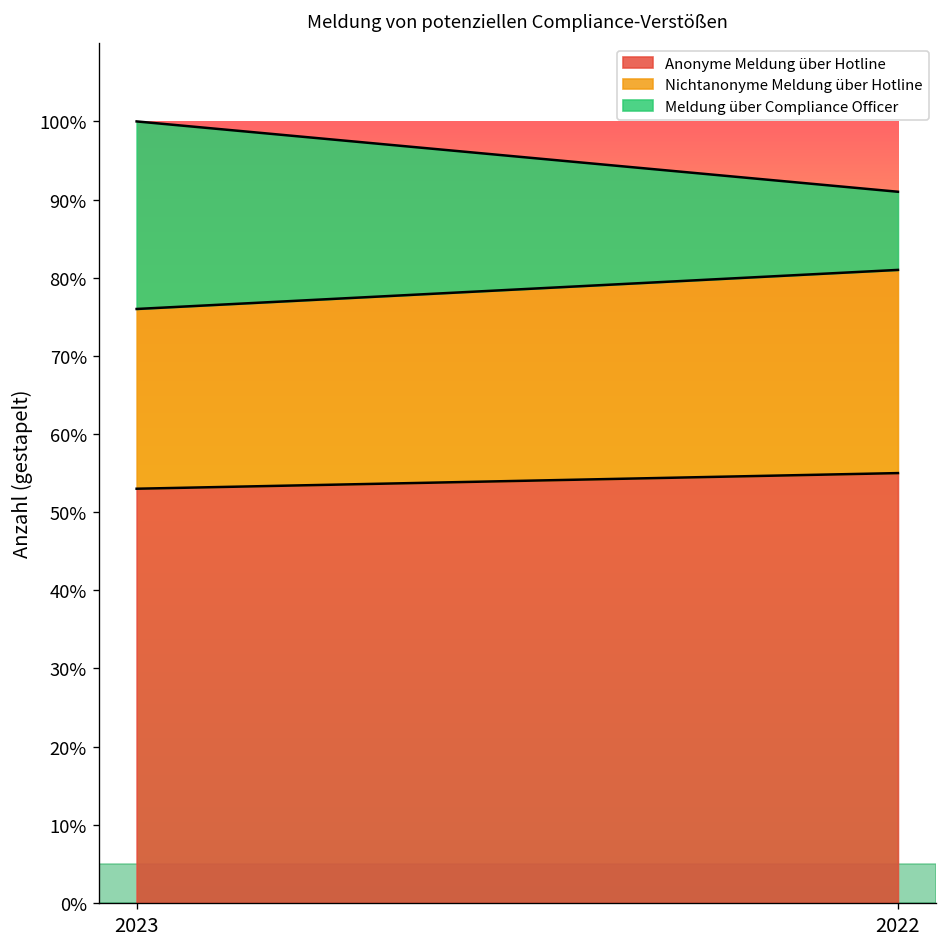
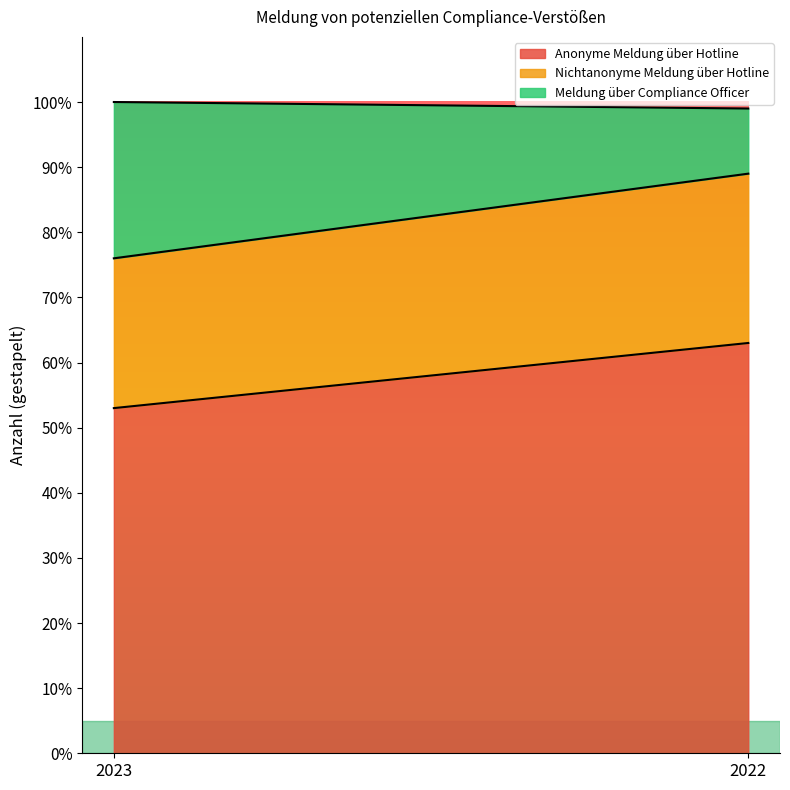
  {
    "Anonyme Meldung über Hotline": {
      "2023": "53%",
-     "2022": "55%"
+     "2022": "63%"
    },
    "Nichtanonyme Meldung über Hotline": {
      "2023": "23%",
      "2022": "26%"
    },
    "Meldung über Compliance Officer": {
      "2023": "24%",
      "2022": "10%"
    }
  }
